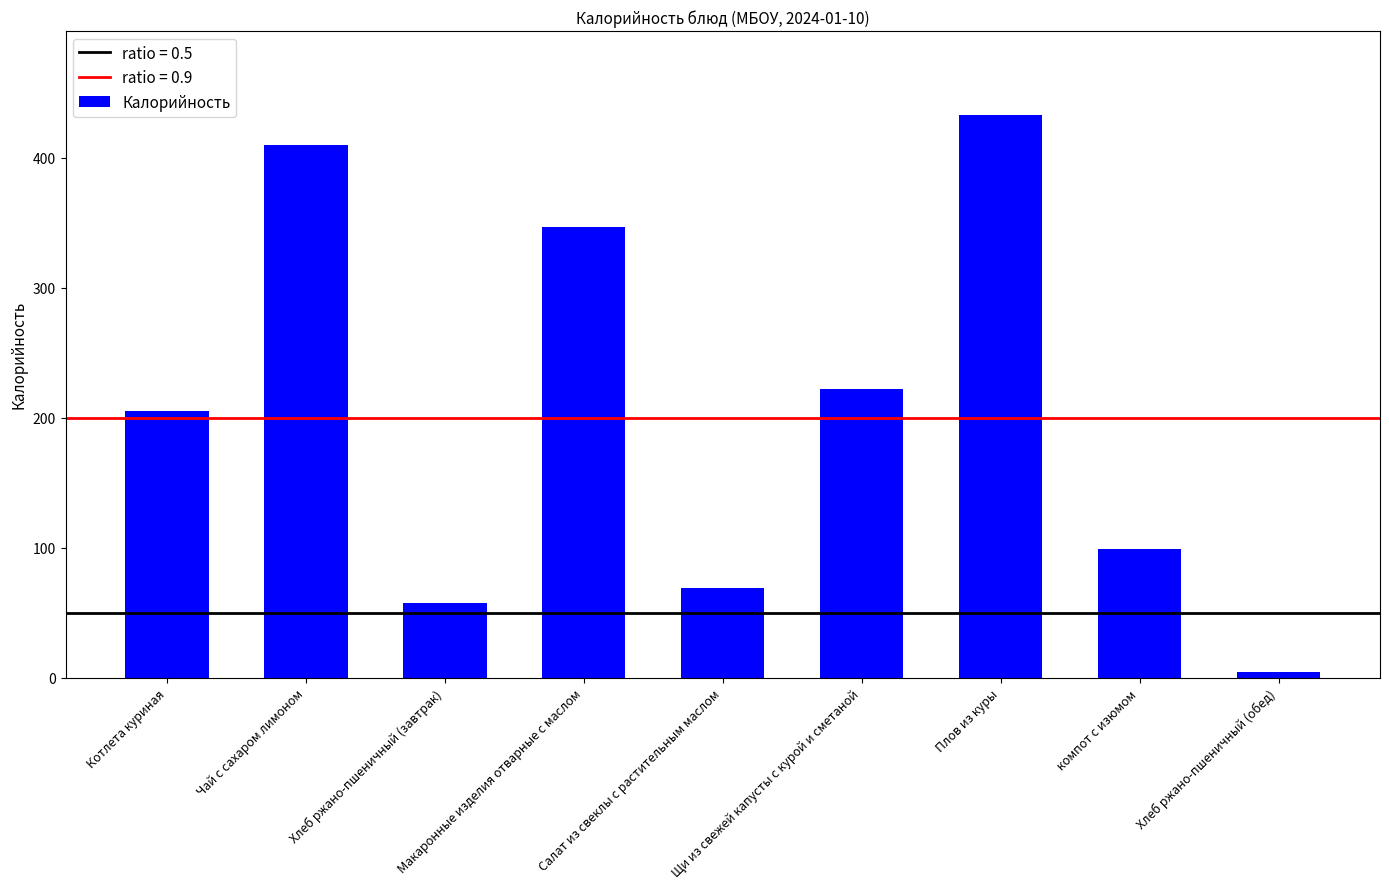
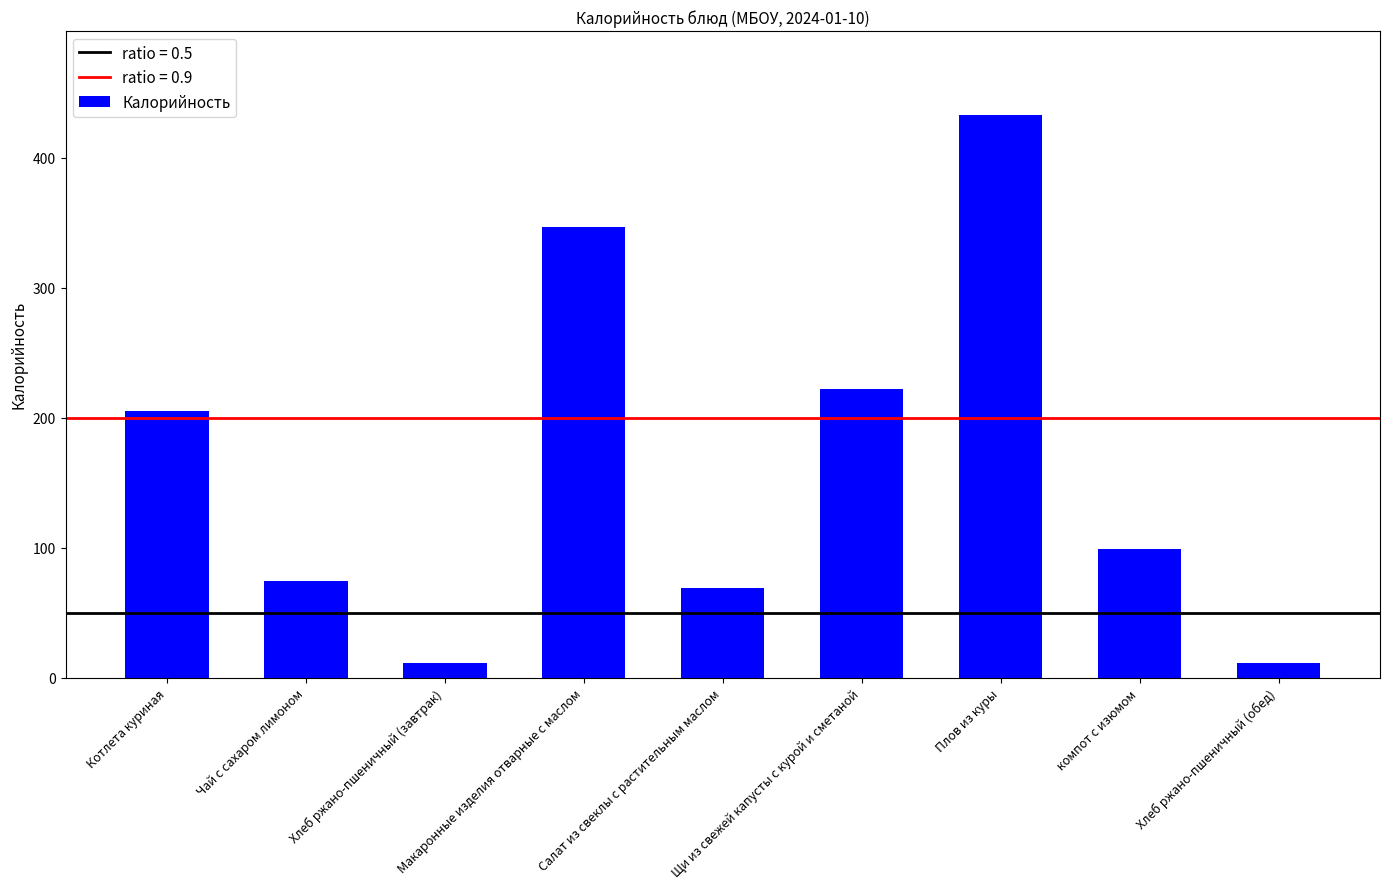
  {
    "Котлета куриная": 205,
-   "Чай с сахаром лимоном": 410,
-   "Хлеб ржано-пшеничный (завтрак)": 58,
+   "Чай с сахаром лимоном": 74,
+   "Хлеб ржано-пшеничный (завтрак)": 11,
    "Макаронные изделия отварные с маслом": 347,
    "Салат из свеклы с растительным маслом": 69,
    "Щи из свежей капусты с курой и сметаной": 222,
    "Плов из куры": 433,
    "компот с изюмом": 99,
-   "Хлеб ржано-пшеничный (обед)": 5
+   "Хлеб ржано-пшеничный (обед)": 11
  }
